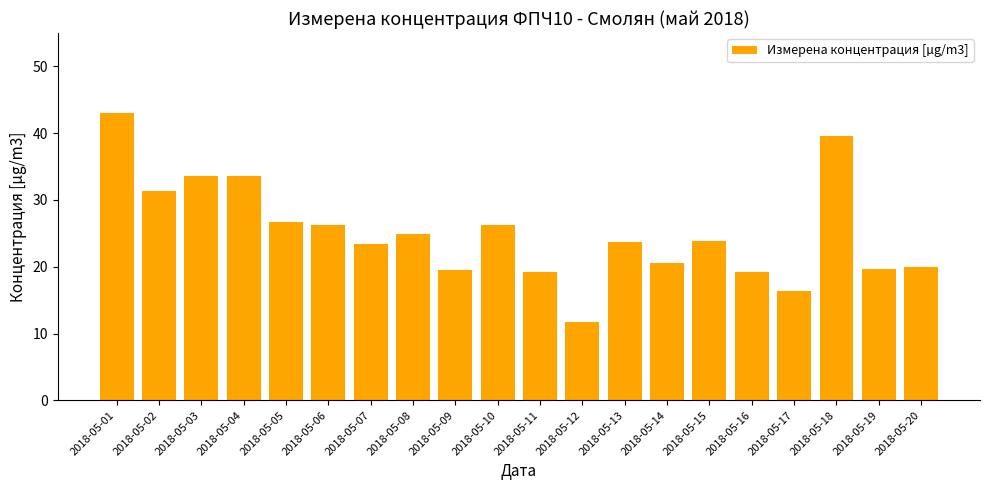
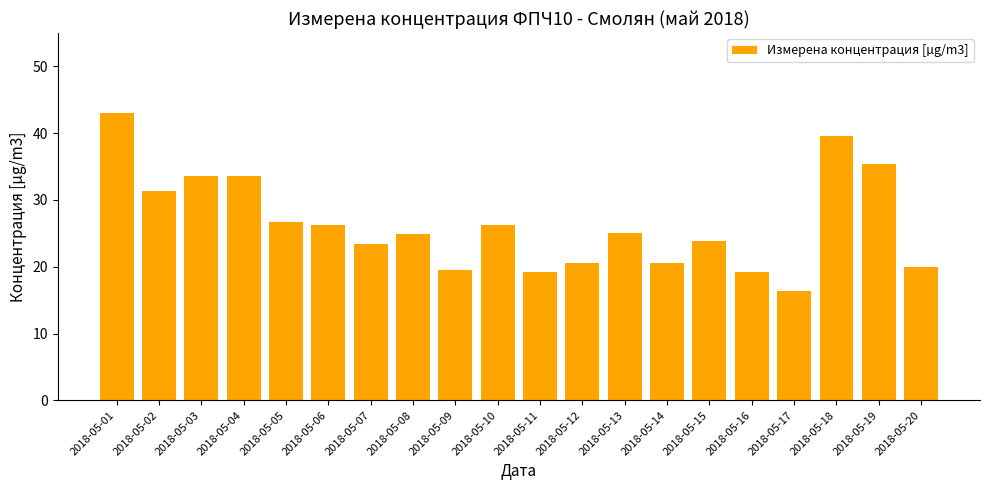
  {
    "2018-05-01": 43,
    "2018-05-02": 31,
    "2018-05-03": 34,
    "2018-05-04": 34,
    "2018-05-05": 27,
    "2018-05-06": 26,
    "2018-05-07": 23,
    "2018-05-08": 25,
    "2018-05-09": 20,
    "2018-05-10": 26,
    "2018-05-11": 19,
-   "2018-05-12": 12,
-   "2018-05-13": 24,
+   "2018-05-12": 20,
+   "2018-05-13": 25,
    "2018-05-14": 21,
    "2018-05-15": 24,
    "2018-05-16": 19,
    "2018-05-17": 16,
    "2018-05-18": 40,
-   "2018-05-19": 20,
+   "2018-05-19": 35,
    "2018-05-20": 20
  }
